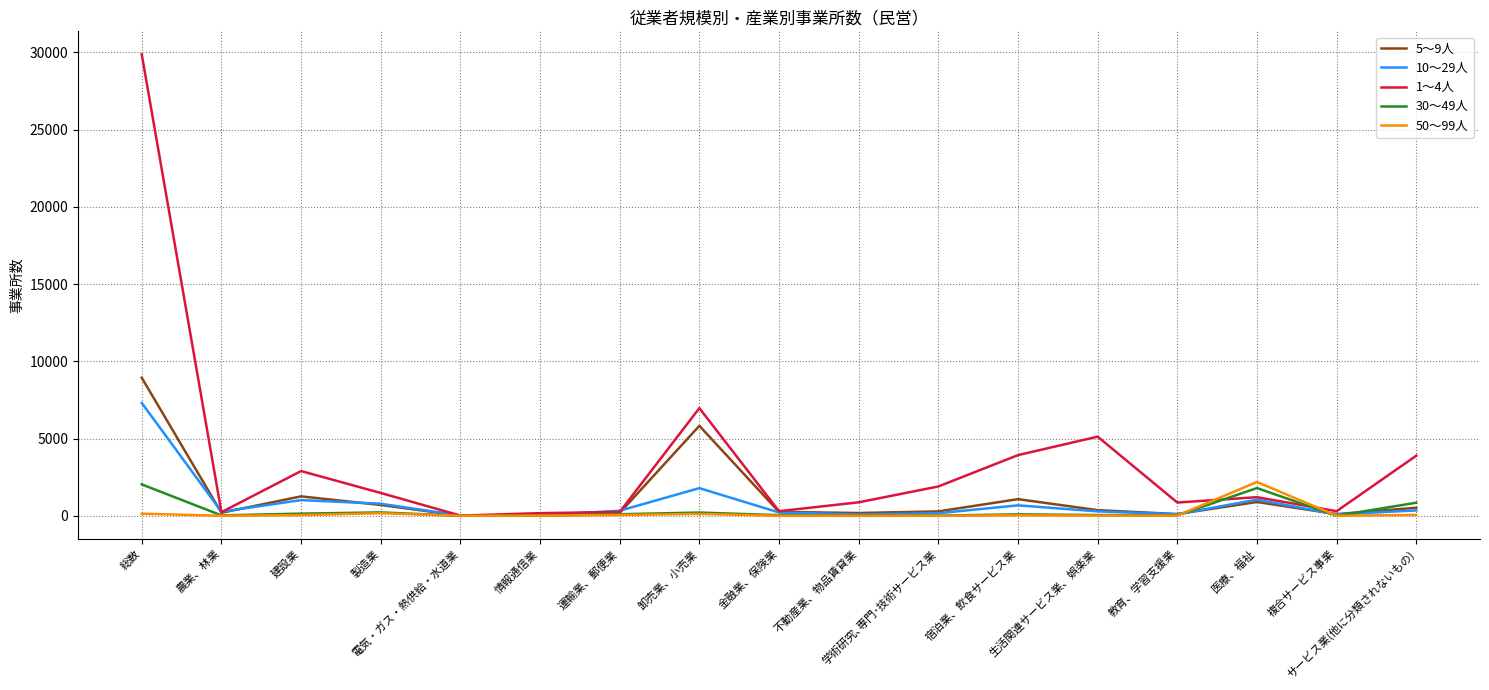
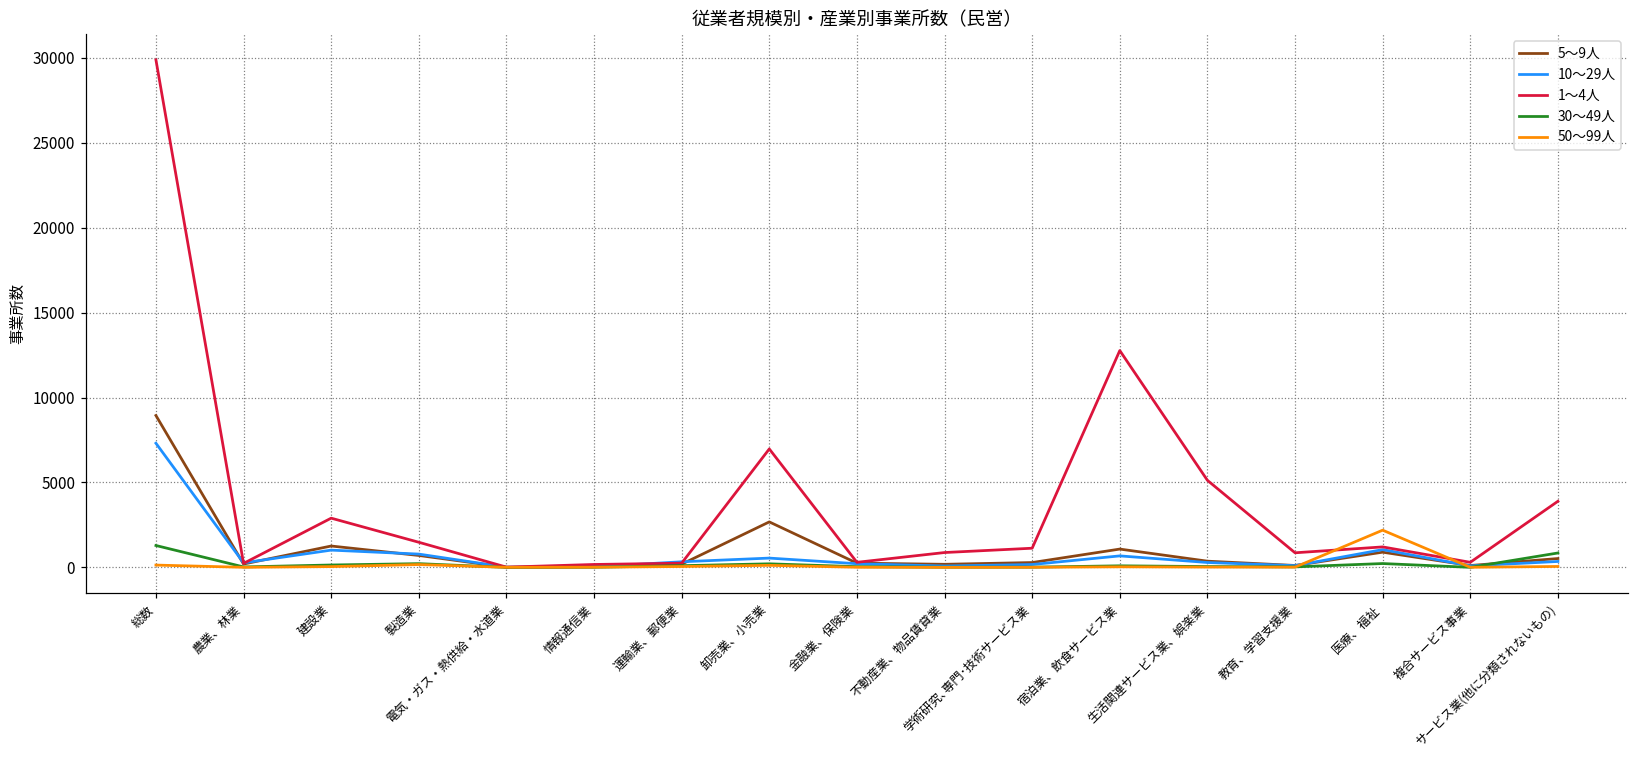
  {
    "5～9人": {
      "総数": 8900,
      "建設業": 1300,
-     "卸売業、小売業": 5800,
+     "卸売業、小売業": 2700,
      "宿泊業、飲食サービス業": 1100,
      "サービス業(他に分類されないもの)": 500
    },
    "10～29人": {
      "総数": 7300,
      "建設業": 1000,
-     "卸売業、小売業": 1800,
+     "卸売業、小売業": 600,
      "宿泊業、飲食サービス業": 700,
      "サービス業(他に分類されないもの)": 400
    },
    "1～4人": {
      "総数": 29900,
      "建設業": 2900,
      "製造業": 1500,
      "卸売業、小売業": 7000,
      "不動産業、物品賃貸業": 900,
-     "学術研究､専門･技術サービス業": 1900,
-     "宿泊業、飲食サービス業": 3900,
+     "学術研究､専門･技術サービス業": 1100,
+     "宿泊業、飲食サービス業": 12800,
      "生活関連サービス業、娯楽業": 5100,
      "教育、学習支援業": 900,
      "複合サービス事業": 300,
      "サービス業(他に分類されないもの)": 3900
    },
    "30～49人": {
-     "総数": 2000,
-     "医療、福祉": 1800,
+     "総数": 1300,
+     "医療、福祉": 200,
      "サービス業(他に分類されないもの)": 900
    },
    "50～99人": {
      "総数": 100,
      "医療、福祉": 2200,
      "サービス業(他に分類されないもの)": 100
    }
  }
